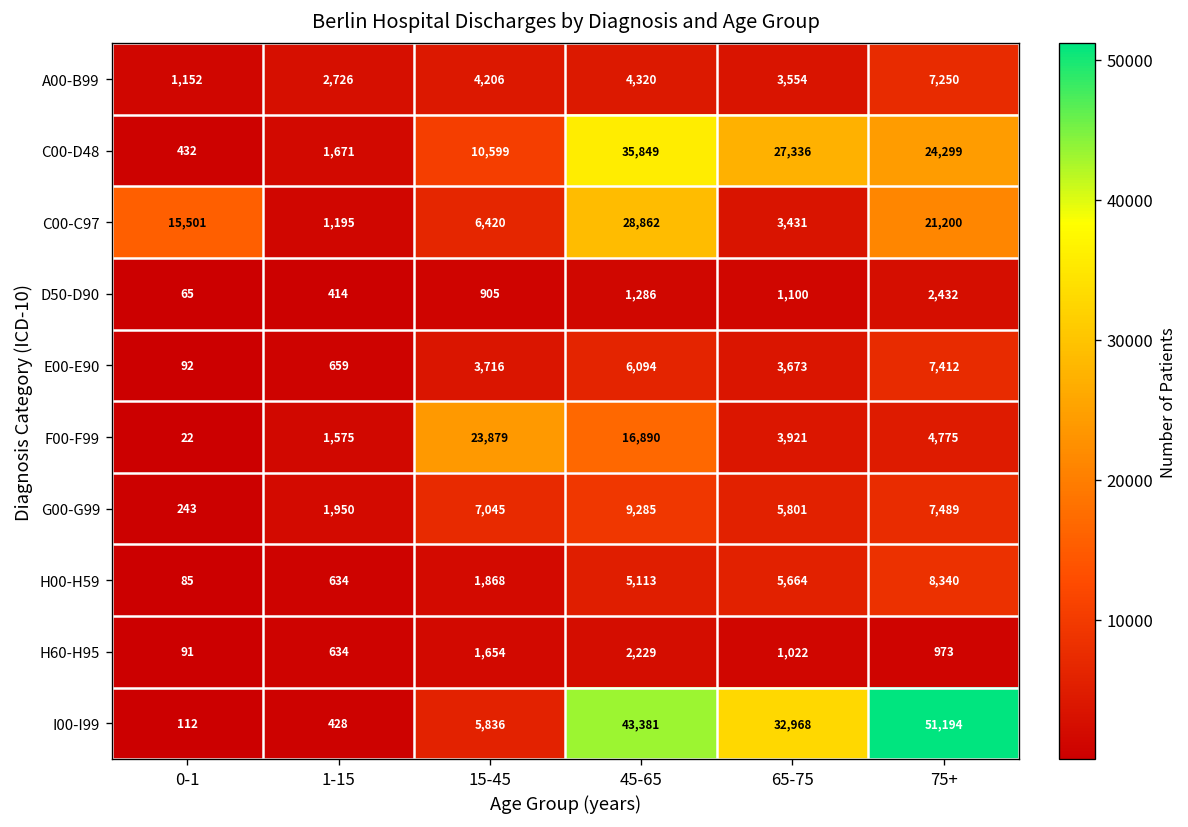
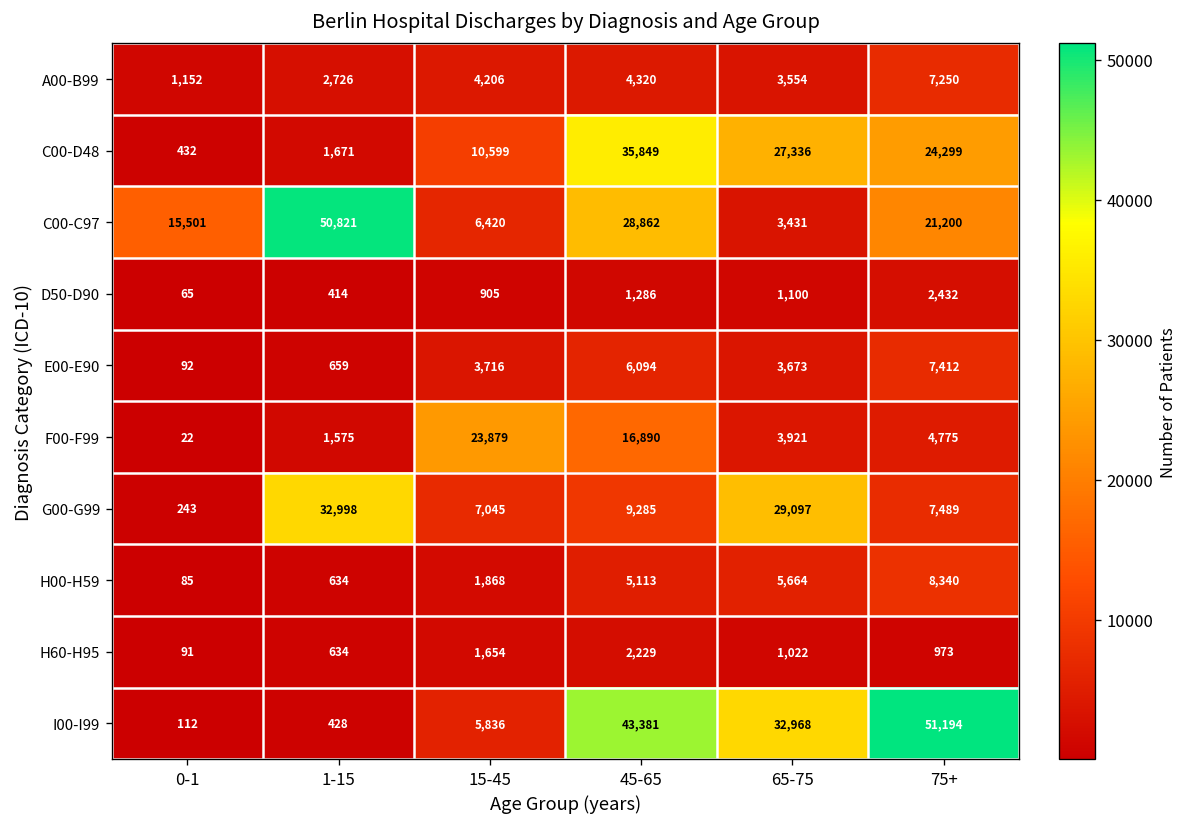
  {
    "A00-B99": {
      "0-1": "1,152",
      "1-15": "2,726",
      "15-45": "4,206",
      "45-65": "4,320",
      "65-75": "3,554",
      "75+": "7,250"
    },
    "C00-D48": {
      "0-1": "432",
      "1-15": "1,671",
      "15-45": "10,599",
      "45-65": "35,849",
      "65-75": "27,336",
      "75+": "24,299"
    },
    "C00-C97": {
      "0-1": "15,501",
-     "1-15": "1,195",
+     "1-15": "50,821",
      "15-45": "6,420",
      "45-65": "28,862",
      "65-75": "3,431",
      "75+": "21,200"
    },
    "D50-D90": {
      "0-1": "65",
      "1-15": "414",
      "15-45": "905",
      "45-65": "1,286",
      "65-75": "1,100",
      "75+": "2,432"
    },
    "E00-E90": {
      "0-1": "92",
      "1-15": "659",
      "15-45": "3,716",
      "45-65": "6,094",
      "65-75": "3,673",
      "75+": "7,412"
    },
    "F00-F99": {
      "0-1": "22",
      "1-15": "1,575",
      "15-45": "23,879",
      "45-65": "16,890",
      "65-75": "3,921",
      "75+": "4,775"
    },
    "G00-G99": {
      "0-1": "243",
-     "1-15": "1,950",
+     "1-15": "32,998",
      "15-45": "7,045",
      "45-65": "9,285",
-     "65-75": "5,801",
+     "65-75": "29,097",
      "75+": "7,489"
    },
    "H00-H59": {
      "0-1": "85",
      "1-15": "634",
      "15-45": "1,868",
      "45-65": "5,113",
      "65-75": "5,664",
      "75+": "8,340"
    },
    "H60-H95": {
      "0-1": "91",
      "1-15": "634",
      "15-45": "1,654",
      "45-65": "2,229",
      "65-75": "1,022",
      "75+": "973"
    },
    "I00-I99": {
      "0-1": "112",
      "1-15": "428",
      "15-45": "5,836",
      "45-65": "43,381",
      "65-75": "32,968",
      "75+": "51,194"
    }
  }
